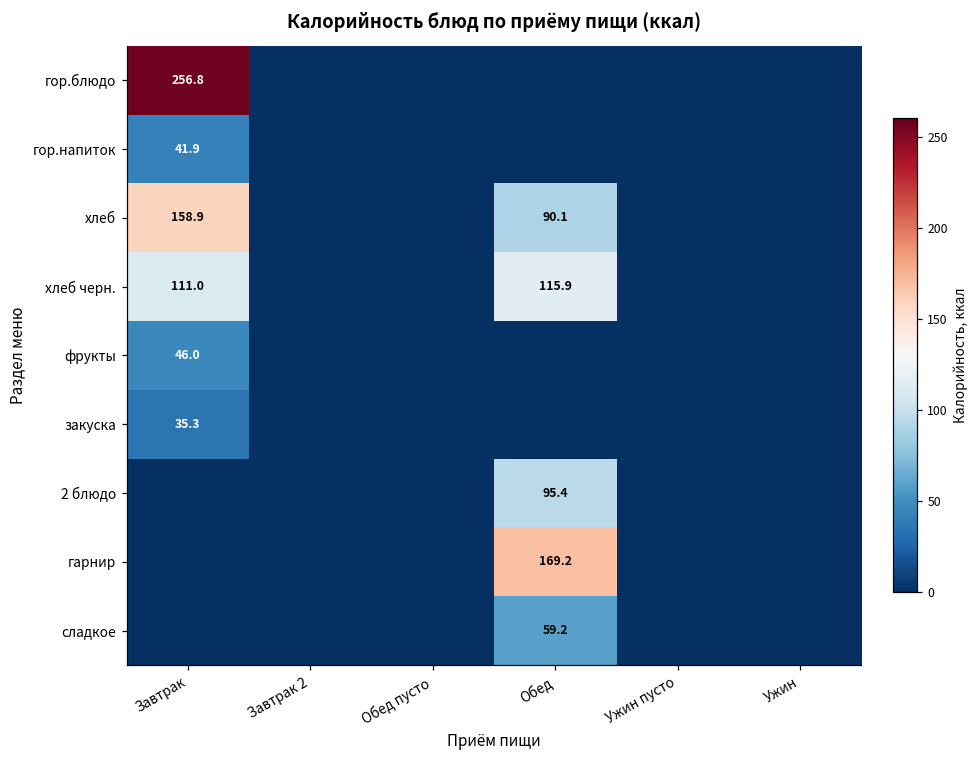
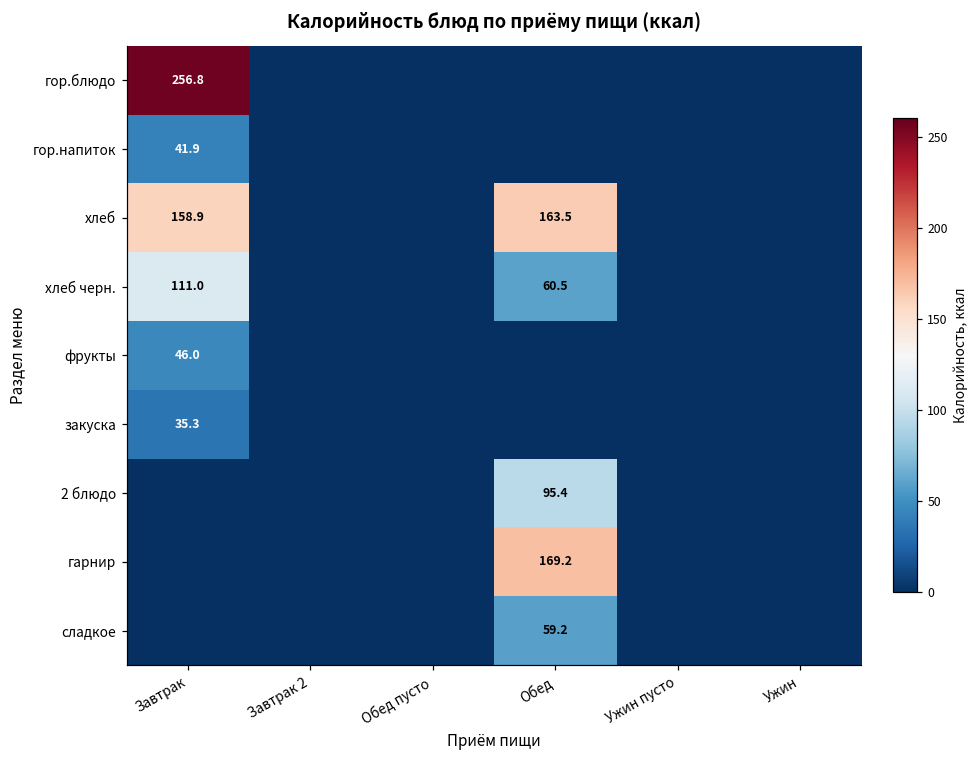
  {
    "гор.блюдо": {
      "Завтрак": 256.8
    },
    "гор.напиток": {
      "Завтрак": 41.9
    },
    "хлеб": {
      "Завтрак": 158.9,
-     "Обед": 90.1
+     "Обед": 163.5
    },
    "хлеб черн.": {
      "Завтрак": 111.0,
-     "Обед": 115.9
+     "Обед": 60.5
    },
    "фрукты": {
      "Завтрак": 46.0
    },
    "закуска": {
      "Завтрак": 35.3
    },
    "2 блюдо": {
      "Обед": 95.4
    },
    "гарнир": {
      "Обед": 169.2
    },
    "сладкое": {
      "Обед": 59.2
    }
  }
